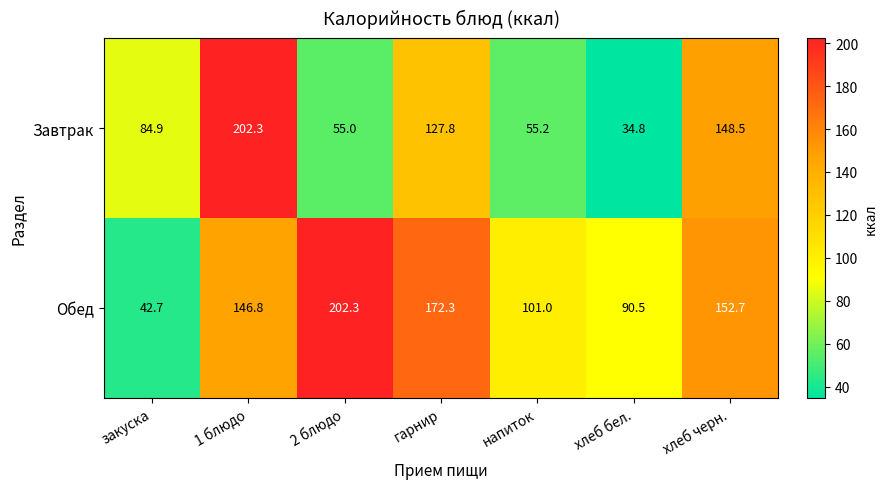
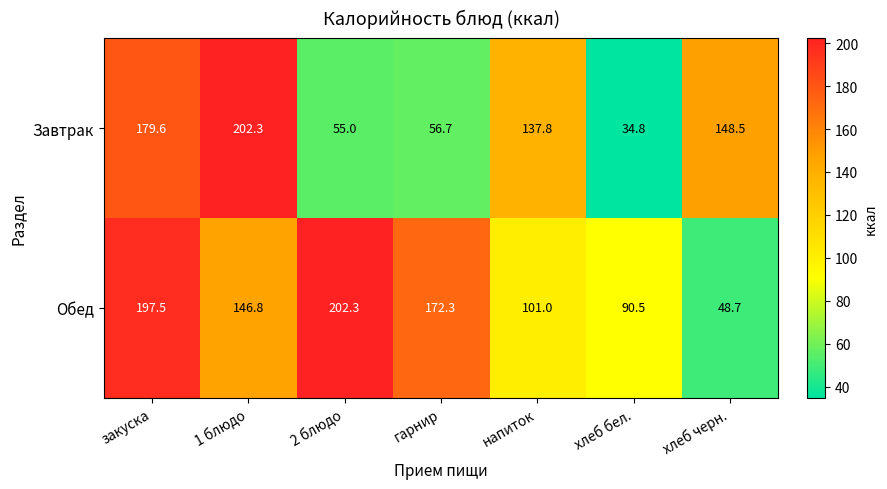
  {
    "Завтрак": {
-     "закуска": 84.9,
+     "закуска": 179.6,
      "1 блюдо": 202.3,
      "2 блюдо": 55.0,
-     "гарнир": 127.8,
-     "напиток": 55.2,
+     "гарнир": 56.7,
+     "напиток": 137.8,
      "хлеб бел.": 34.8,
      "хлеб черн.": 148.5
    },
    "Обед": {
-     "закуска": 42.7,
+     "закуска": 197.5,
      "1 блюдо": 146.8,
      "2 блюдо": 202.3,
      "гарнир": 172.3,
      "напиток": 101.0,
      "хлеб бел.": 90.5,
-     "хлеб черн.": 152.7
+     "хлеб черн.": 48.7
    }
  }
